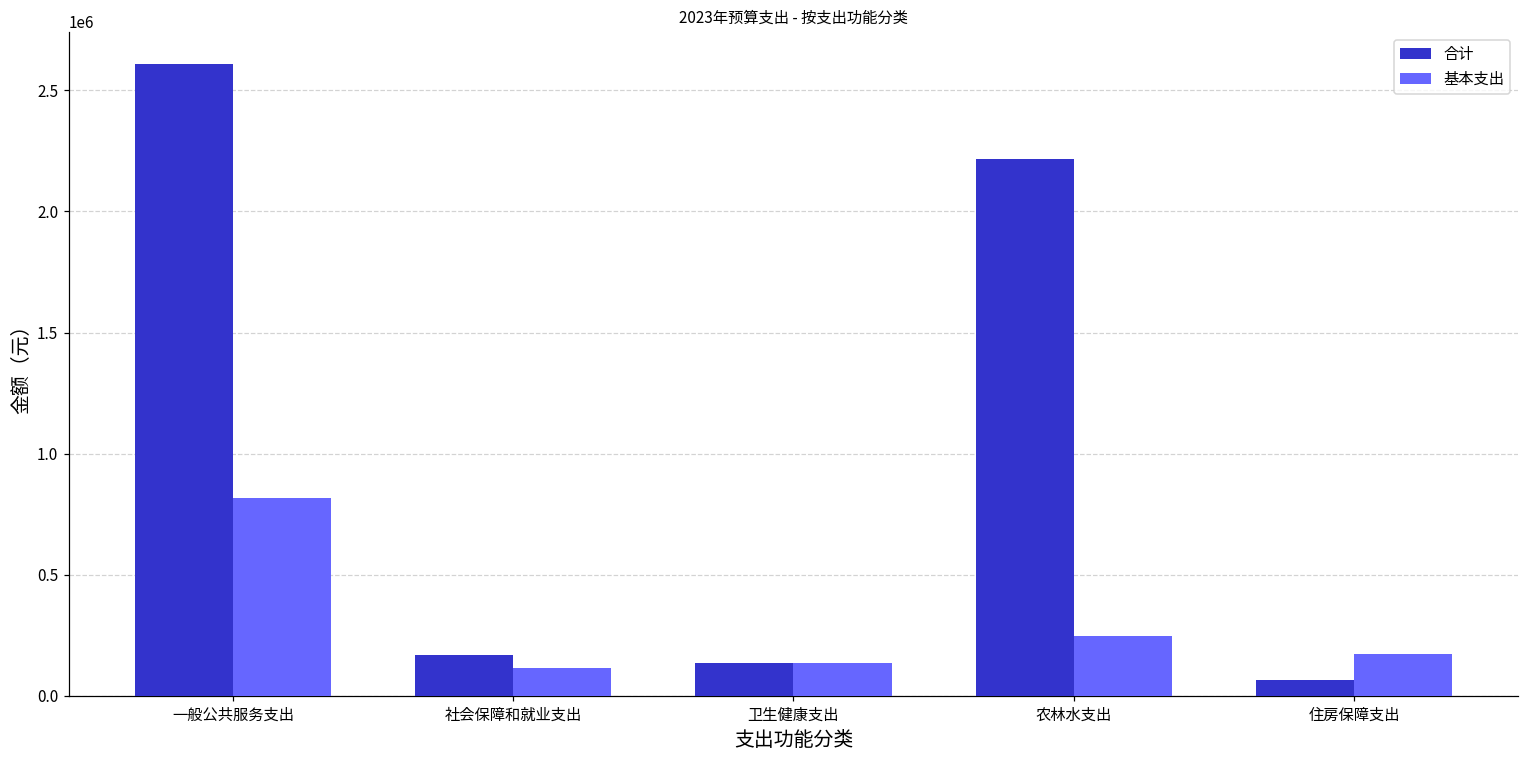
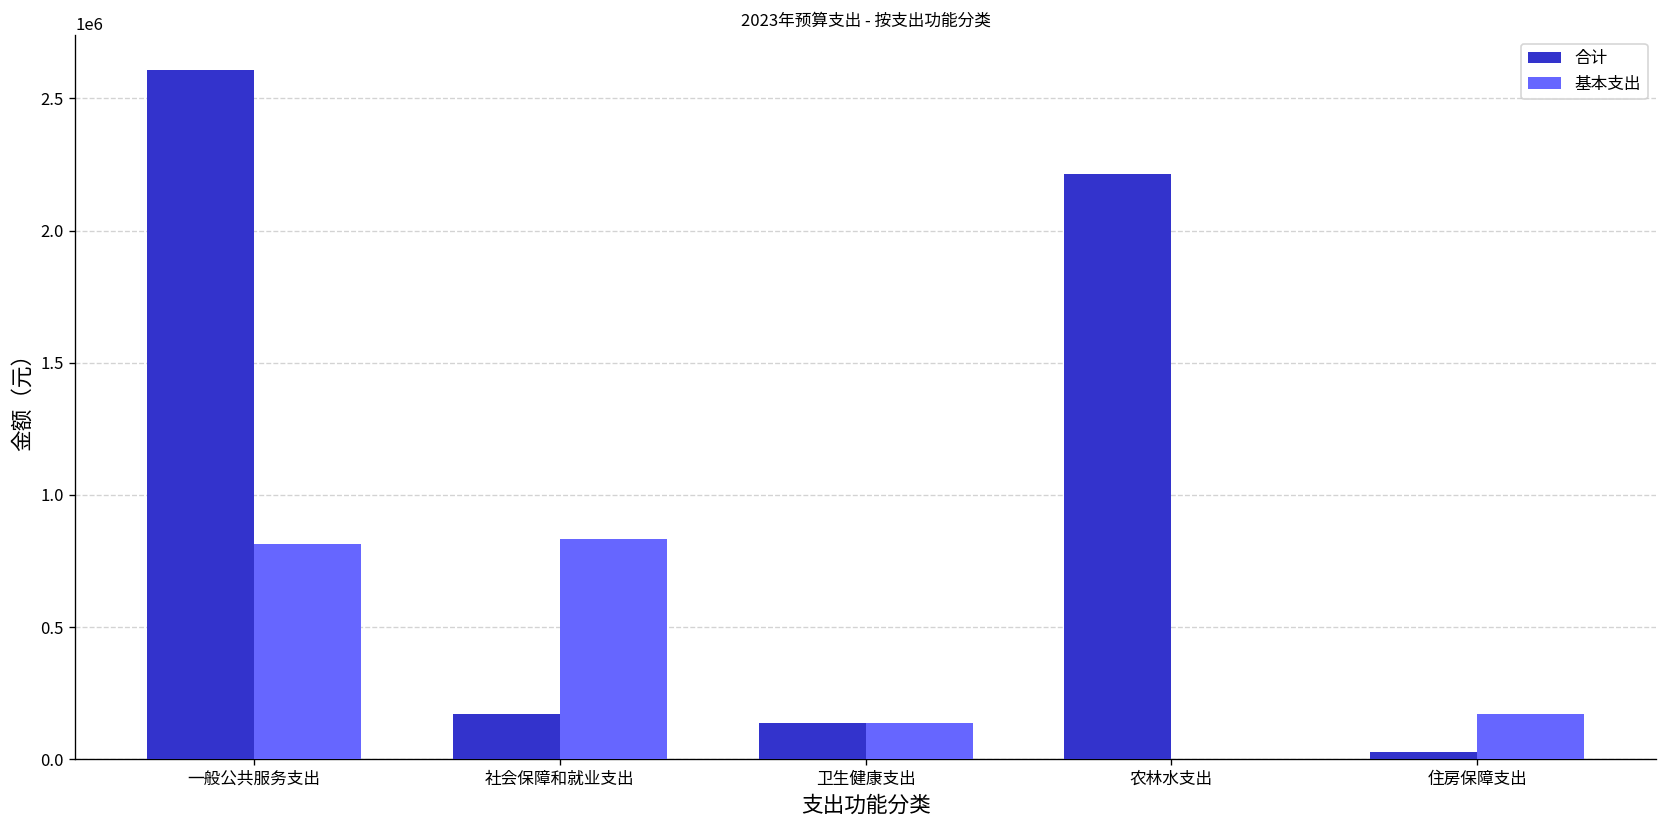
  {
    "合计": {
      "一般公共服务支出": 2610000,
      "社会保障和就业支出": 170000,
      "卫生健康支出": 140000,
      "农林水支出": 2220000,
-     "住房保障支出": 70000
+     "住房保障支出": 30000
    },
    "基本支出": {
      "一般公共服务支出": 820000,
-     "社会保障和就业支出": 120000,
+     "社会保障和就业支出": 830000,
      "卫生健康支出": 140000,
-     "农林水支出": 250000,
+     "农林水支出": 0,
      "住房保障支出": 170000
    }
  }
